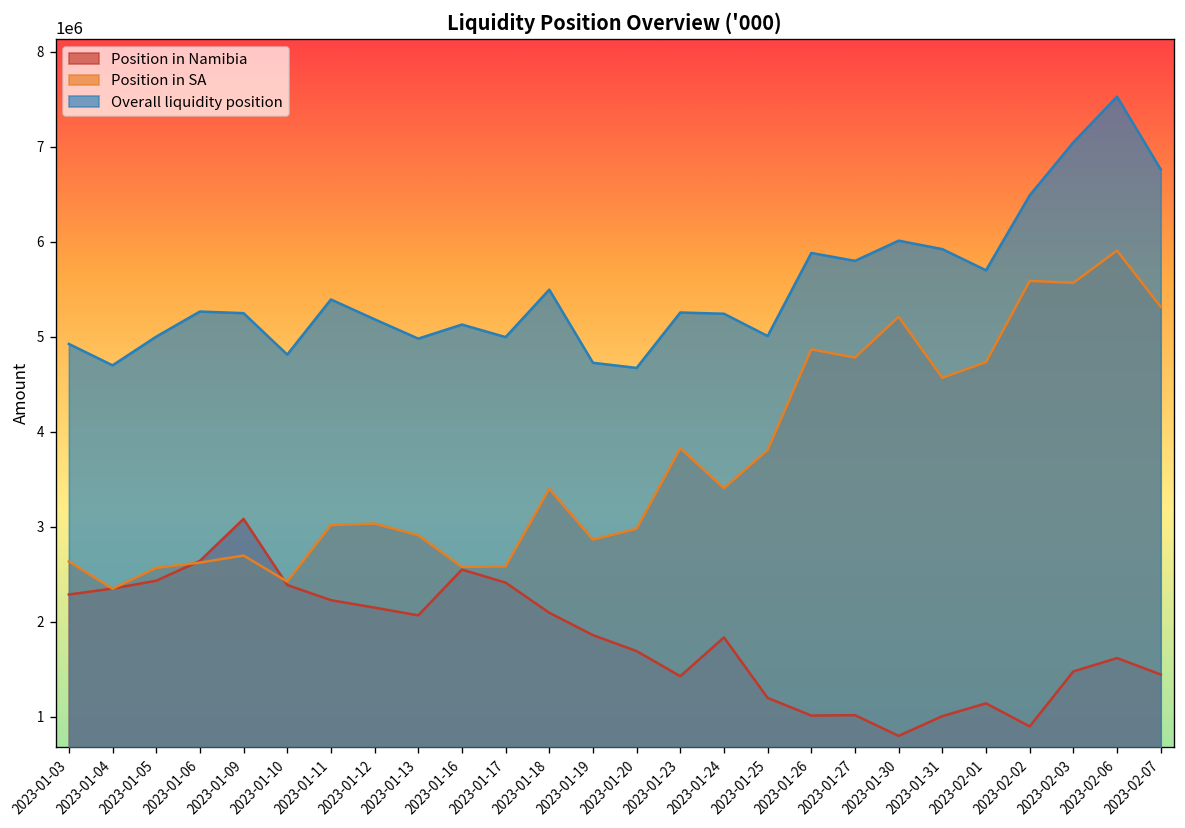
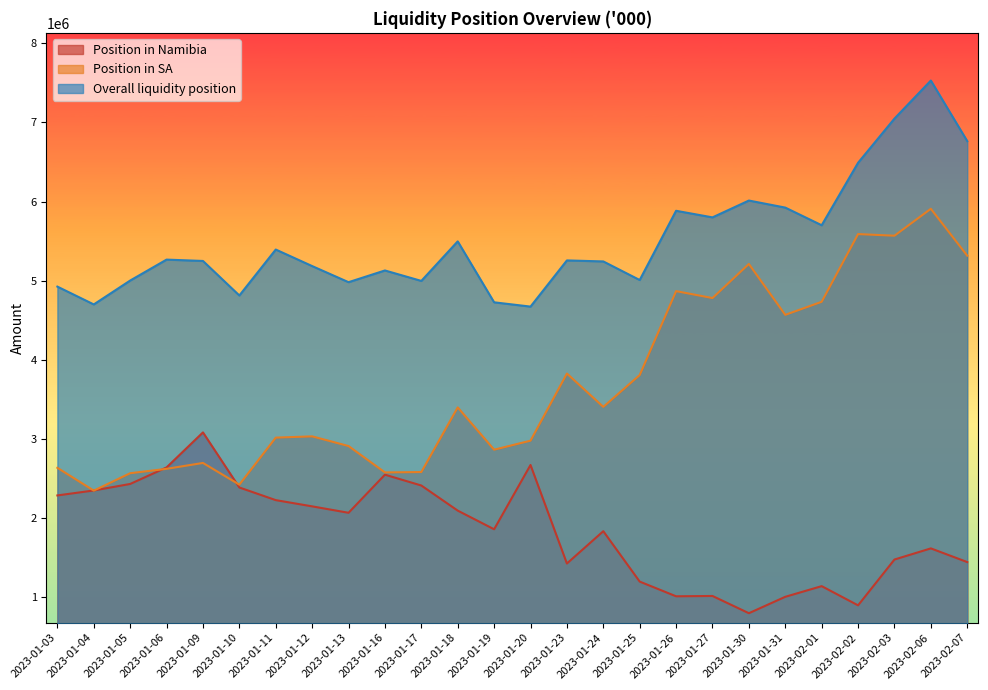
  {
    "Position in Namibia": {
      "2023-01-03": 2300000,
      "2023-01-05": 2400000,
      "2023-01-09": 3100000,
      "2023-01-10": 2400000,
      "2023-01-11": 2200000,
      "2023-01-12": 2200000,
      "2023-01-13": 2100000,
      "2023-01-17": 2400000,
      "2023-01-18": 2100000,
      "2023-01-19": 1900000,
-     "2023-01-20": 1700000,
+     "2023-01-20": 2700000,
      "2023-01-23": 1400000,
      "2023-01-24": 1800000,
      "2023-01-25": 1200000,
      "2023-01-26": 1000000,
      "2023-01-27": 1000000,
      "2023-01-30": 800000,
      "2023-01-31": 1000000,
      "2023-02-01": 1100000,
      "2023-02-02": 900000,
      "2023-02-03": 1500000,
      "2023-02-06": 1600000,
      "2023-02-07": 1400000
    },
    "Position in SA": {
      "2023-01-03": 2600000,
      "2023-01-05": 2600000,
      "2023-01-09": 2700000,
      "2023-01-10": 2400000,
      "2023-01-11": 3000000,
      "2023-01-12": 3000000,
      "2023-01-13": 2900000,
      "2023-01-17": 2600000,
      "2023-01-18": 3400000,
      "2023-01-19": 2900000,
      "2023-01-20": 3000000,
      "2023-01-23": 3800000,
      "2023-01-24": 3400000,
      "2023-01-25": 3800000,
      "2023-01-26": 4900000,
      "2023-01-27": 4800000,
      "2023-01-30": 5200000,
      "2023-01-31": 4600000,
      "2023-02-01": 4700000,
      "2023-02-02": 5600000,
      "2023-02-03": 5600000,
      "2023-02-06": 5900000,
      "2023-02-07": 5300000
    },
    "Overall liquidity position": {
      "2023-01-03": 4900000,
      "2023-01-04": 4700000,
      "2023-01-05": 5000000,
      "2023-01-06": 5300000,
      "2023-01-09": 5200000,
      "2023-01-10": 4800000,
      "2023-01-11": 5400000,
      "2023-01-12": 5200000,
      "2023-01-13": 5000000,
      "2023-01-16": 5100000,
      "2023-01-17": 5000000,
      "2023-01-18": 5500000,
      "2023-01-19": 4700000,
      "2023-01-20": 4700000,
      "2023-01-23": 5300000,
      "2023-01-24": 5200000,
      "2023-01-25": 5000000,
      "2023-01-26": 5900000,
      "2023-01-27": 5800000,
      "2023-01-30": 6000000,
      "2023-01-31": 5900000,
      "2023-02-01": 5700000,
      "2023-02-02": 6500000,
      "2023-02-03": 7000000,
      "2023-02-06": 7500000,
      "2023-02-07": 6800000
    }
  }
